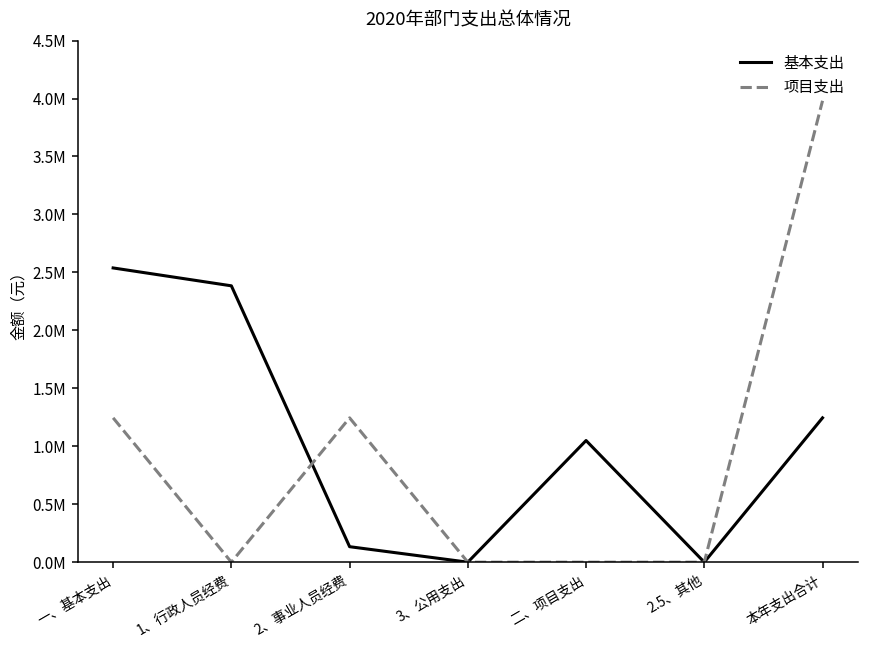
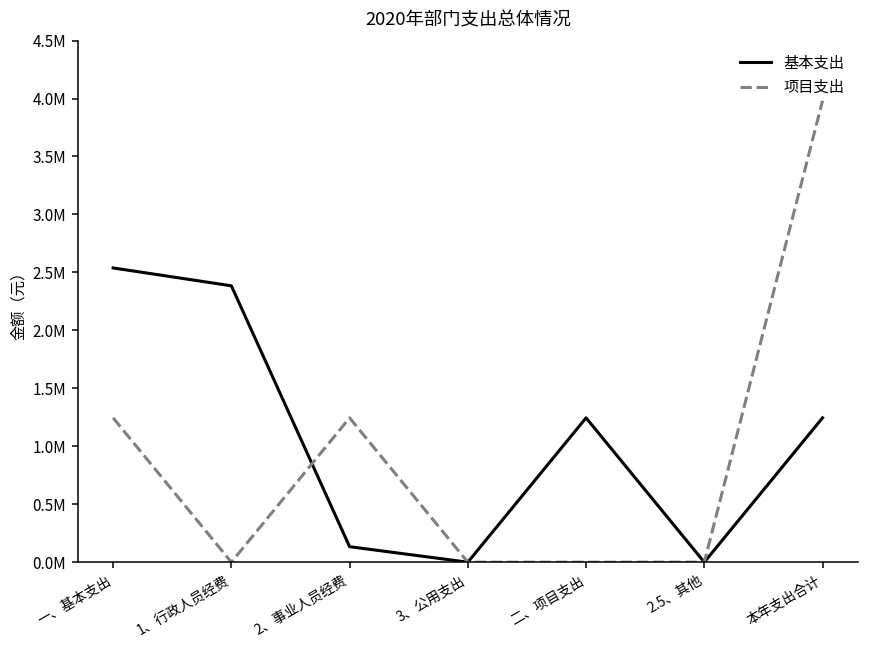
  {
    "基本支出": {
      "一、基本支出": 2540000,
      "1、行政人员经费": 2380000,
      "2、事业人员经费": 130000,
-     "二、项目支出": 1050000,
+     "二、项目支出": 1250000,
      "本年支出合计": 1250000
    },
    "项目支出": {
      "一、基本支出": 1250000,
      "1、行政人员经费": 0,
      "2、事业人员经费": 1250000,
      "二、项目支出": 0,
      "本年支出合计": 3980000
    }
  }
